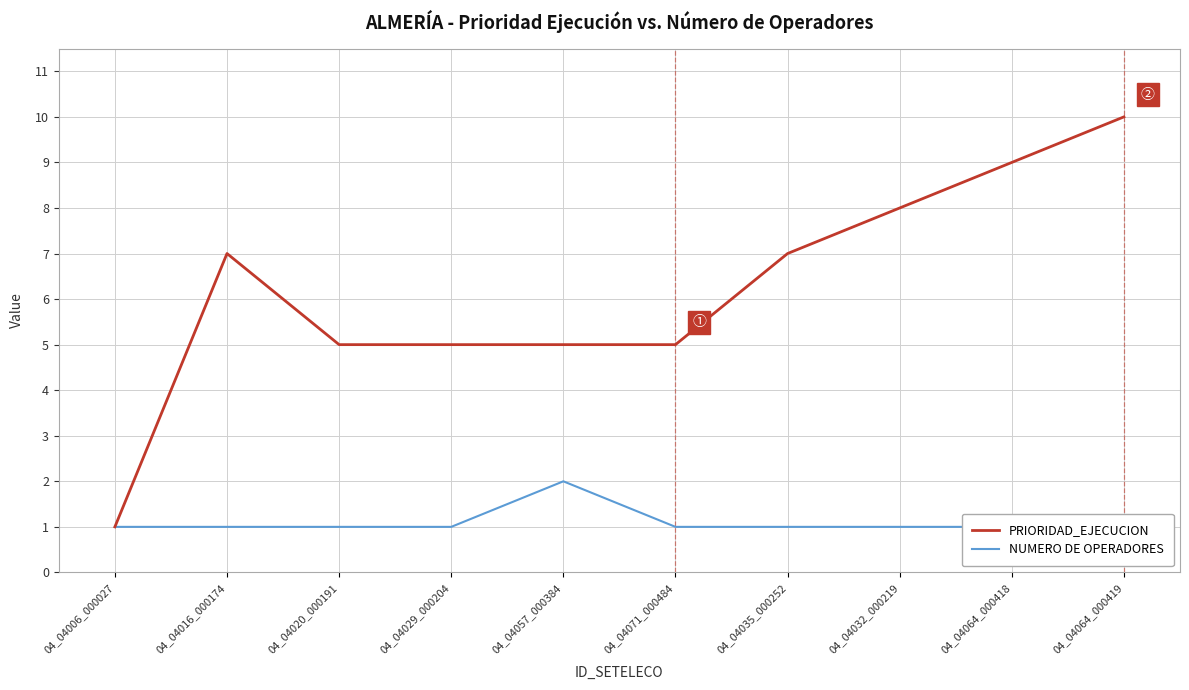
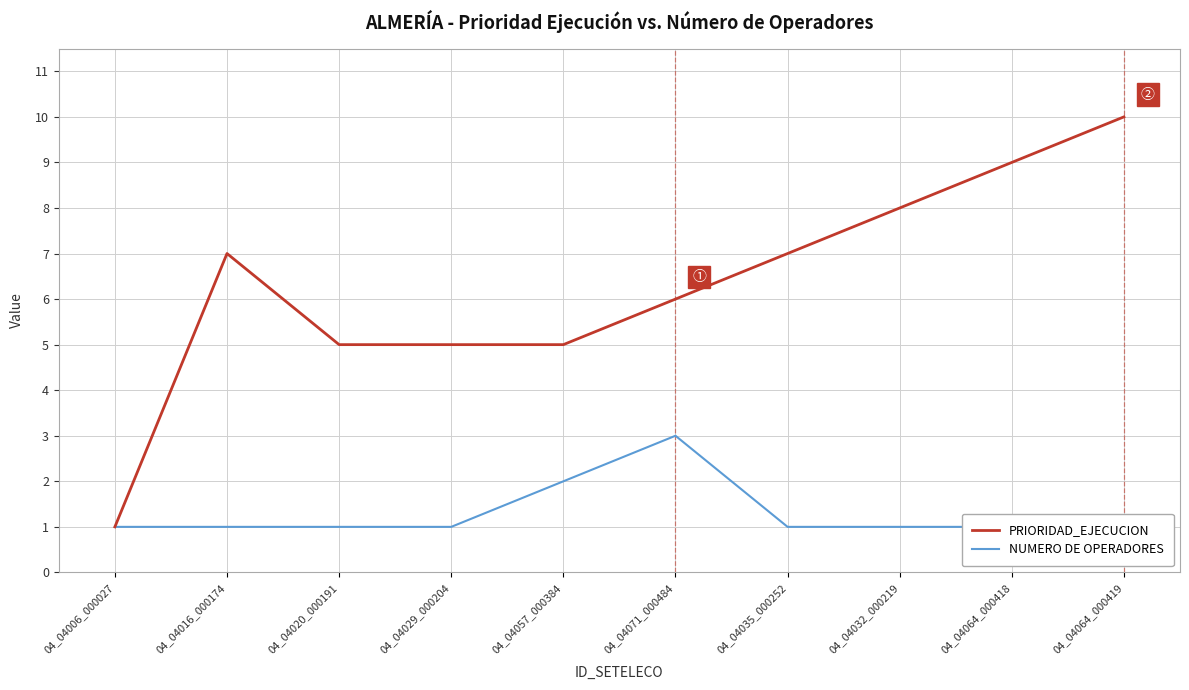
  {
    "PRIORIDAD_EJECUCION": {
      "04_04016_000174": 7,
      "04_04020_000191": 5,
      "04_04029_000204": 5,
      "04_04057_000384": 5,
-     "04_04071_000484": 5,
+     "04_04071_000484": 6,
      "04_04035_000252": 7,
      "04_04032_000219": 8,
      "04_04064_000418": 9,
      "04_04064_000419": 10
    },
    "NUMERO DE OPERADORES": {
      "04_04016_000174": 1,
      "04_04020_000191": 1,
      "04_04029_000204": 1,
      "04_04057_000384": 2,
-     "04_04071_000484": 1,
+     "04_04071_000484": 3,
      "04_04035_000252": 1,
      "04_04032_000219": 1
    }
  }
